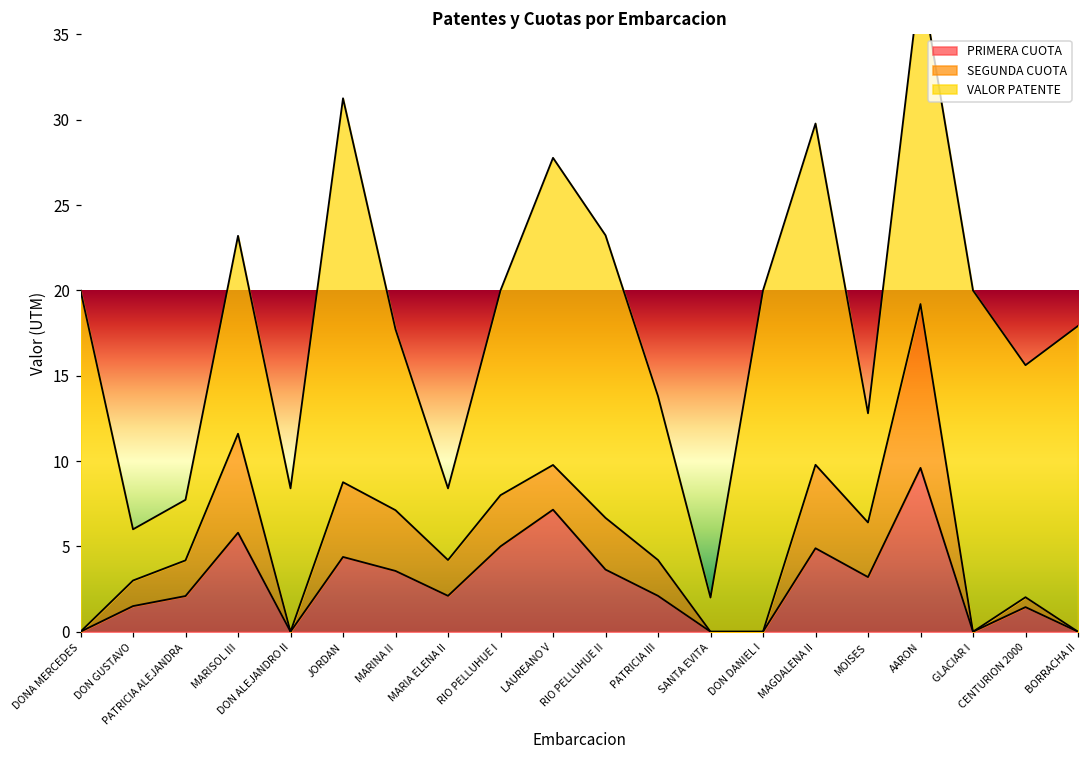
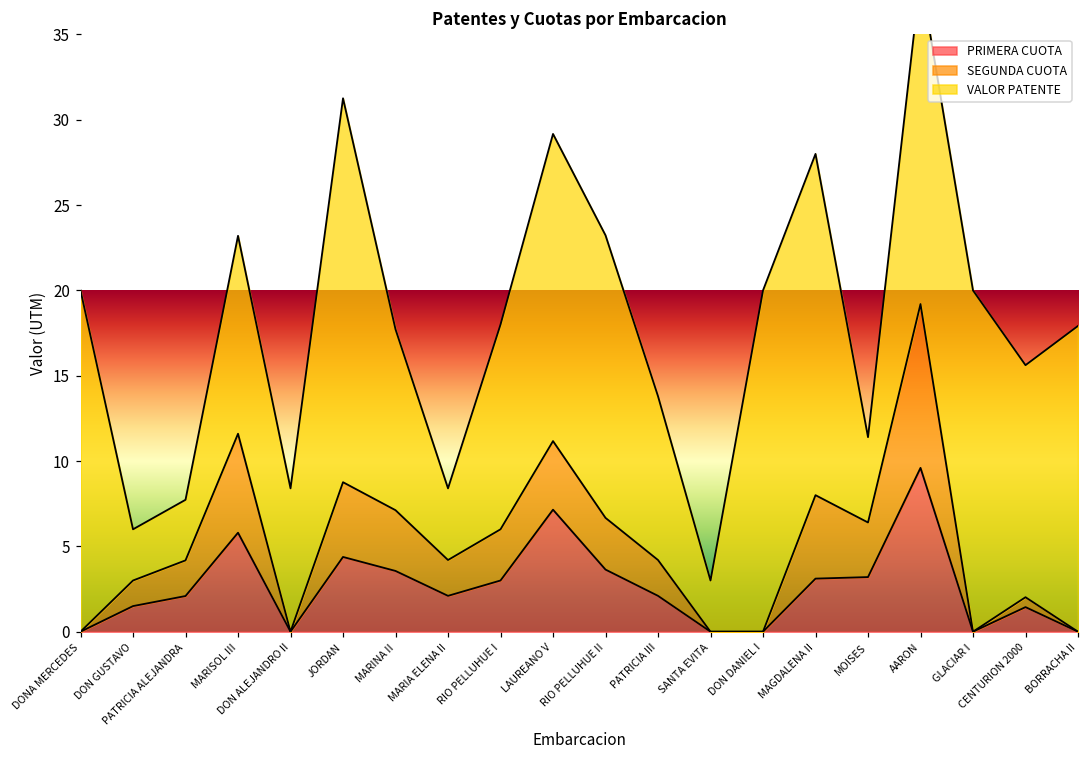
  {
    "PRIMERA CUOTA": {
      "DON GUSTAVO": 1.5,
      "PATRICIA ALEJANDRA": 2.1,
      "MARISOL III": 5.8,
      "JORDAN": 4.4,
      "MARINA II": 3.6,
      "MARIA ELENA II": 2.1,
-     "RIO PELLUHUE I": 5,
+     "RIO PELLUHUE I": 3,
      "LAUREANO V": 7.2,
      "RIO PELLUHUE II": 3.6,
      "PATRICIA III": 2.1,
-     "MAGDALENA II": 4.9,
+     "MAGDALENA II": 3.1,
      "MOISES": 3.2,
      "AARON": 9.6,
      "CENTURION 2000": 1.4
    },
    "SEGUNDA CUOTA": {
      "DON GUSTAVO": 1.5,
      "PATRICIA ALEJANDRA": 2.1,
      "MARISOL III": 5.8,
      "JORDAN": 4.4,
      "MARINA II": 3.6,
      "MARIA ELENA II": 2.1,
      "RIO PELLUHUE I": 3.0,
-     "LAUREANO V": 2.6,
+     "LAUREANO V": 4.0,
      "RIO PELLUHUE II": 3.0,
      "PATRICIA III": 2.1,
      "MAGDALENA II": 4.9,
      "MOISES": 3.2,
      "AARON": 9.6,
      "CENTURION 2000": 0.6
    },
    "VALOR PATENTE": {
      "DONA MERCEDES": 20.0,
      "DON GUSTAVO": 3.0,
      "PATRICIA ALEJANDRA": 3.6,
      "MARISOL III": 11.6,
      "DON ALEJANDRO II": 8.4,
      "JORDAN": 22.5,
      "MARINA II": 10.6,
      "MARIA ELENA II": 4.2,
      "RIO PELLUHUE I": 12.0,
      "LAUREANO V": 18.0,
      "RIO PELLUHUE II": 16.6,
      "PATRICIA III": 9.6,
-     "SANTA EVITA": 2,
+     "SANTA EVITA": 3,
      "DON DANIEL I": 20.0,
      "MAGDALENA II": 20.0,
-     "MOISES": 6.4,
+     "MOISES": 5.0,
      "GLACIAR I": 20.0,
      "CENTURION 2000": 13.6,
      "BORRACHA II": 17.9
    }
  }
